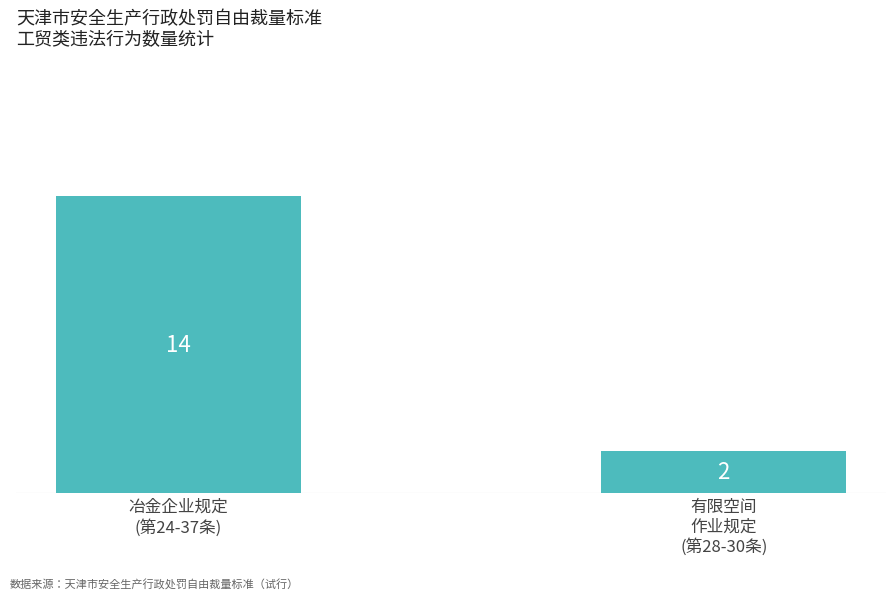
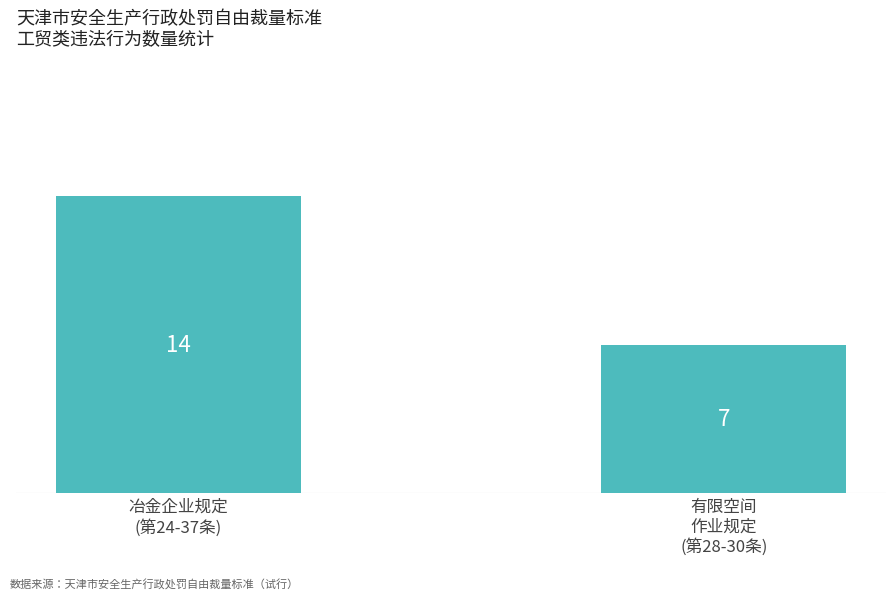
  {
    "冶金企业规定 (第24-37条)": 14,
-   "有限空间 作业规定 (第28-30条)": 2
+   "有限空间 作业规定 (第28-30条)": 7
  }
